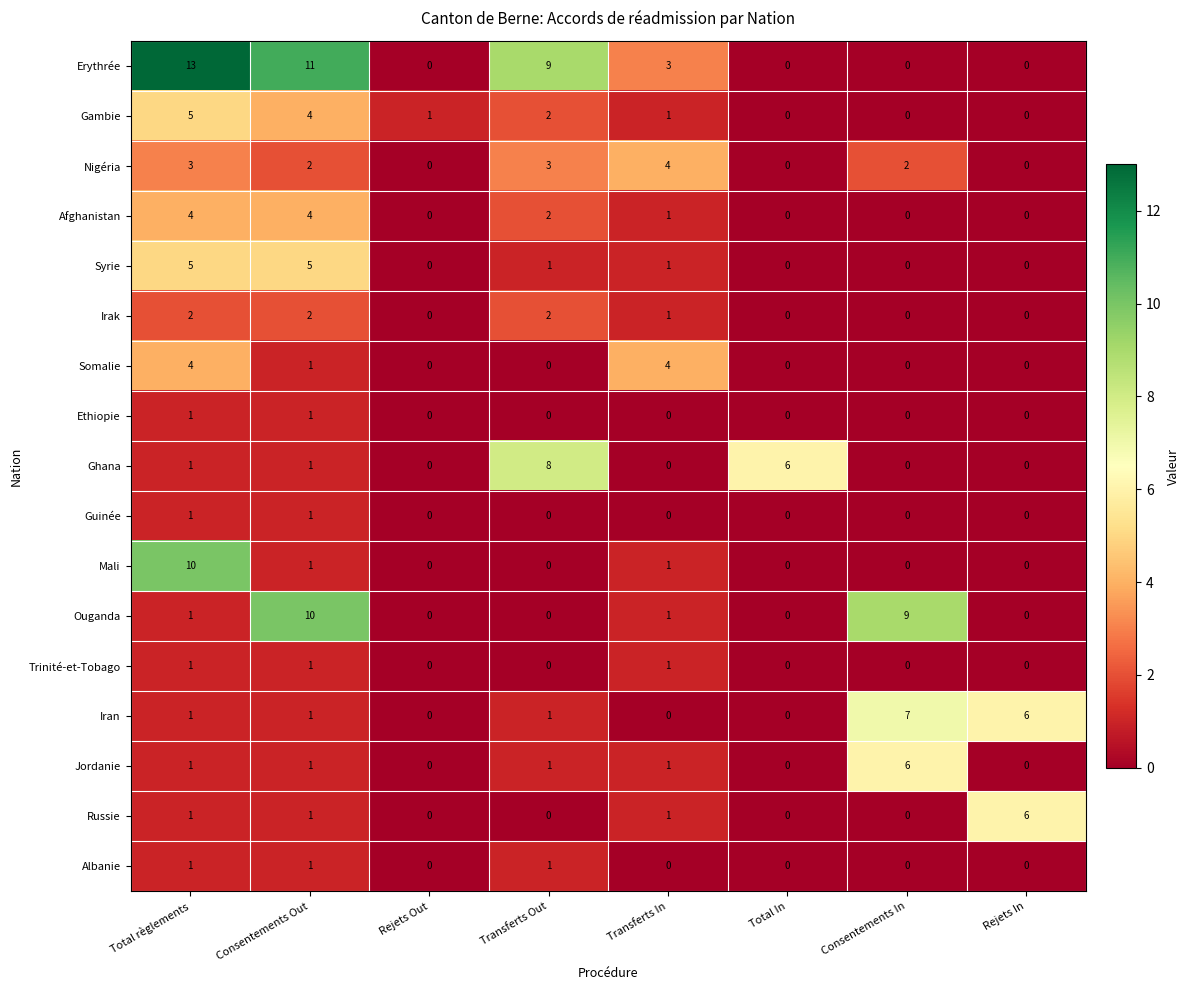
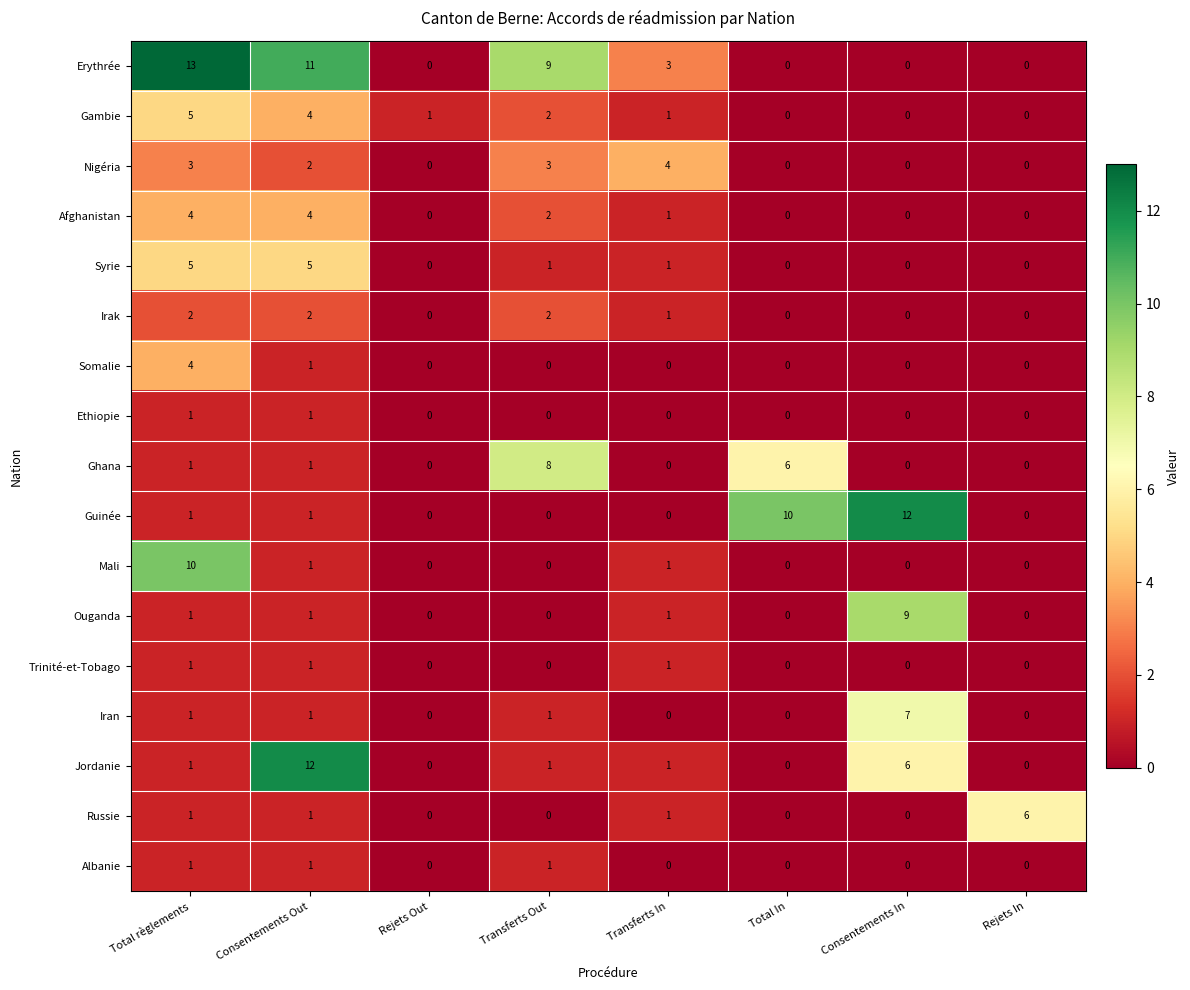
  {
    "Erythrée": {
      "Total règlements": 13,
      "Consentements Out": 11,
      "Rejets Out": 0,
      "Transferts Out": 9,
      "Transferts In": 3,
      "Total In": 0,
      "Consentements In": 0,
      "Rejets In": 0
    },
    "Gambie": {
      "Total règlements": 5,
      "Consentements Out": 4,
      "Rejets Out": 1,
      "Transferts Out": 2,
      "Transferts In": 1,
      "Total In": 0,
      "Consentements In": 0,
      "Rejets In": 0
    },
    "Nigéria": {
      "Total règlements": 3,
      "Consentements Out": 2,
      "Rejets Out": 0,
      "Transferts Out": 3,
      "Transferts In": 4,
      "Total In": 0,
-     "Consentements In": 2,
+     "Consentements In": 0,
      "Rejets In": 0
    },
    "Afghanistan": {
      "Total règlements": 4,
      "Consentements Out": 4,
      "Rejets Out": 0,
      "Transferts Out": 2,
      "Transferts In": 1,
      "Total In": 0,
      "Consentements In": 0,
      "Rejets In": 0
    },
    "Syrie": {
      "Total règlements": 5,
      "Consentements Out": 5,
      "Rejets Out": 0,
      "Transferts Out": 1,
      "Transferts In": 1,
      "Total In": 0,
      "Consentements In": 0,
      "Rejets In": 0
    },
    "Irak": {
      "Total règlements": 2,
      "Consentements Out": 2,
      "Rejets Out": 0,
      "Transferts Out": 2,
      "Transferts In": 1,
      "Total In": 0,
      "Consentements In": 0,
      "Rejets In": 0
    },
    "Somalie": {
      "Total règlements": 4,
      "Consentements Out": 1,
      "Rejets Out": 0,
      "Transferts Out": 0,
-     "Transferts In": 4,
+     "Transferts In": 0,
      "Total In": 0,
      "Consentements In": 0,
      "Rejets In": 0
    },
    "Ethiopie": {
      "Total règlements": 1,
      "Consentements Out": 1,
      "Rejets Out": 0,
      "Transferts Out": 0,
      "Transferts In": 0,
      "Total In": 0,
      "Consentements In": 0,
      "Rejets In": 0
    },
    "Ghana": {
      "Total règlements": 1,
      "Consentements Out": 1,
      "Rejets Out": 0,
      "Transferts Out": 8,
      "Transferts In": 0,
      "Total In": 6,
      "Consentements In": 0,
      "Rejets In": 0
    },
    "Guinée": {
      "Total règlements": 1,
      "Consentements Out": 1,
      "Rejets Out": 0,
      "Transferts Out": 0,
      "Transferts In": 0,
-     "Total In": 0,
-     "Consentements In": 0,
+     "Total In": 10,
+     "Consentements In": 12,
      "Rejets In": 0
    },
    "Mali": {
      "Total règlements": 10,
      "Consentements Out": 1,
      "Rejets Out": 0,
      "Transferts Out": 0,
      "Transferts In": 1,
      "Total In": 0,
      "Consentements In": 0,
      "Rejets In": 0
    },
    "Ouganda": {
      "Total règlements": 1,
-     "Consentements Out": 10,
+     "Consentements Out": 1,
      "Rejets Out": 0,
      "Transferts Out": 0,
      "Transferts In": 1,
      "Total In": 0,
      "Consentements In": 9,
      "Rejets In": 0
    },
    "Trinité-et-Tobago": {
      "Total règlements": 1,
      "Consentements Out": 1,
      "Rejets Out": 0,
      "Transferts Out": 0,
      "Transferts In": 1,
      "Total In": 0,
      "Consentements In": 0,
      "Rejets In": 0
    },
    "Iran": {
      "Total règlements": 1,
      "Consentements Out": 1,
      "Rejets Out": 0,
      "Transferts Out": 1,
      "Transferts In": 0,
      "Total In": 0,
      "Consentements In": 7,
-     "Rejets In": 6
+     "Rejets In": 0
    },
    "Jordanie": {
      "Total règlements": 1,
-     "Consentements Out": 1,
+     "Consentements Out": 12,
      "Rejets Out": 0,
      "Transferts Out": 1,
      "Transferts In": 1,
      "Total In": 0,
      "Consentements In": 6,
      "Rejets In": 0
    },
    "Russie": {
      "Total règlements": 1,
      "Consentements Out": 1,
      "Rejets Out": 0,
      "Transferts Out": 0,
      "Transferts In": 1,
      "Total In": 0,
      "Consentements In": 0,
      "Rejets In": 6
    },
    "Albanie": {
      "Total règlements": 1,
      "Consentements Out": 1,
      "Rejets Out": 0,
      "Transferts Out": 1,
      "Transferts In": 0,
      "Total In": 0,
      "Consentements In": 0,
      "Rejets In": 0
    }
  }
